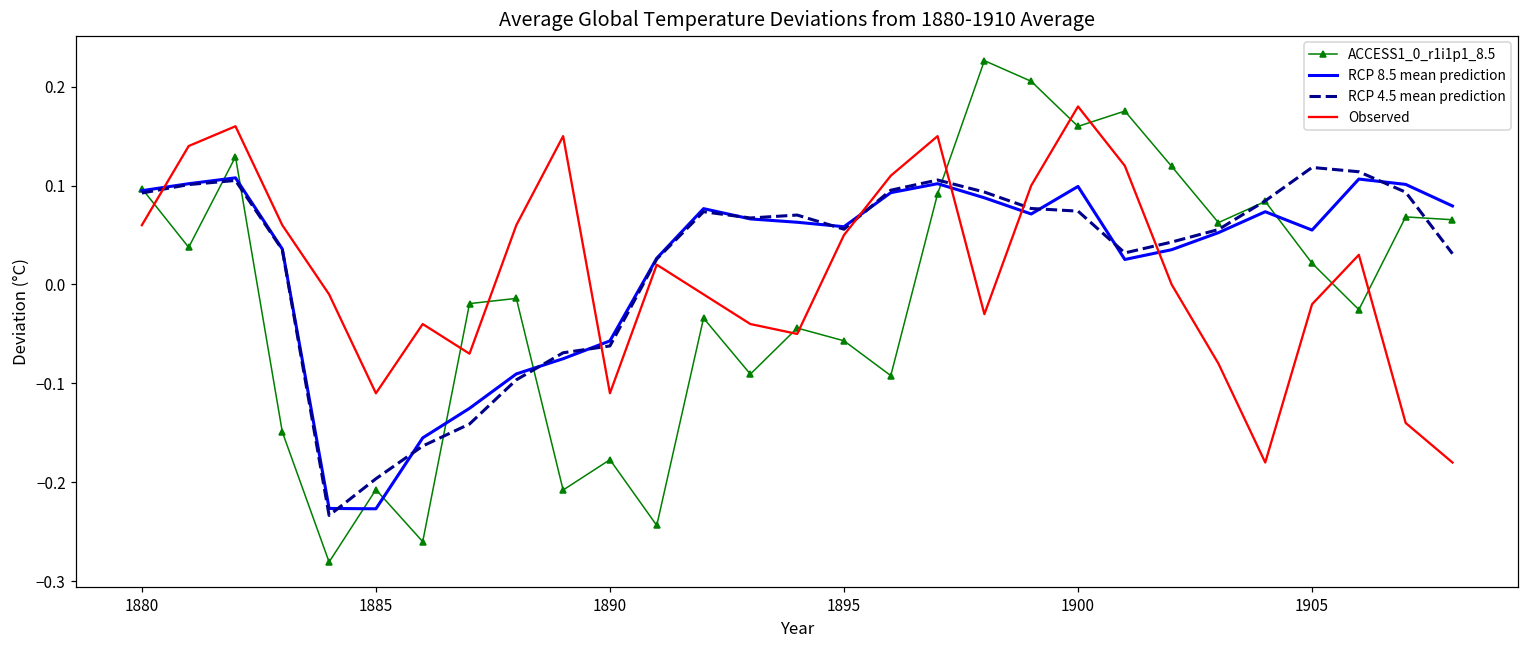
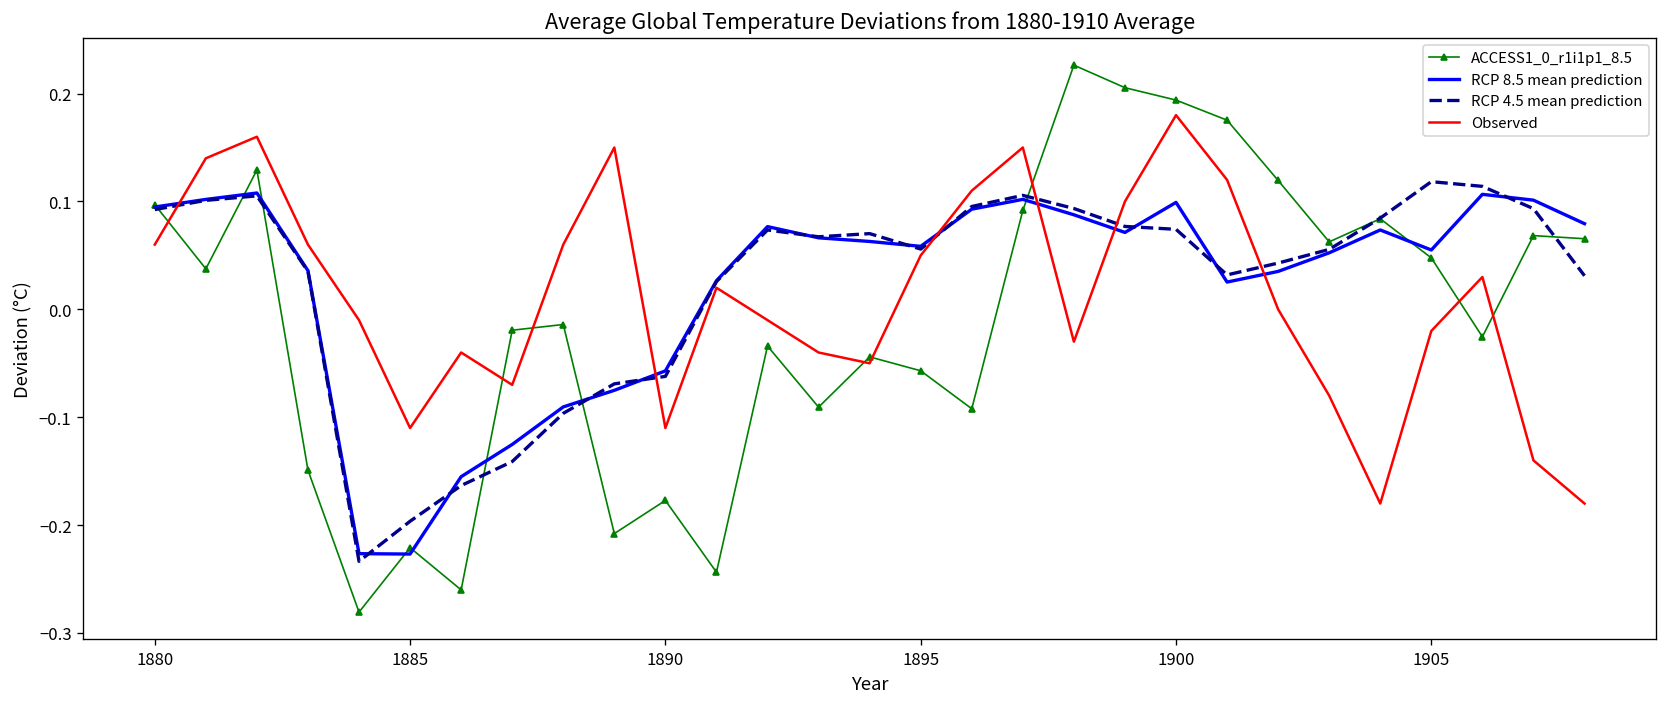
  {
    "ACCESS1_0_r1i1p1_8.5": {
-     "1885": -0.21,
+     "1885": -0.22,
      "1890": -0.18,
      "1895": -0.06,
-     "1900": 0.16,
-     "1905": 0.02
+     "1900": 0.19,
+     "1905": 0.05
    },
    "RCP 8.5 mean prediction": {
      "1885": -0.23,
      "1890": -0.06,
      "1900": 0.10,
      "1905": 0.06
    },
    "RCP 4.5 mean prediction": {
      "1885": -0.20,
      "1890": -0.06,
      "1900": 0.07,
      "1905": 0.12
    },
    "Observed": {
      "1880": 0.06,
      "1885": -0.11,
      "1890": -0.11,
      "1895": 0.05,
      "1900": 0.18,
      "1905": -0.02
    }
  }
